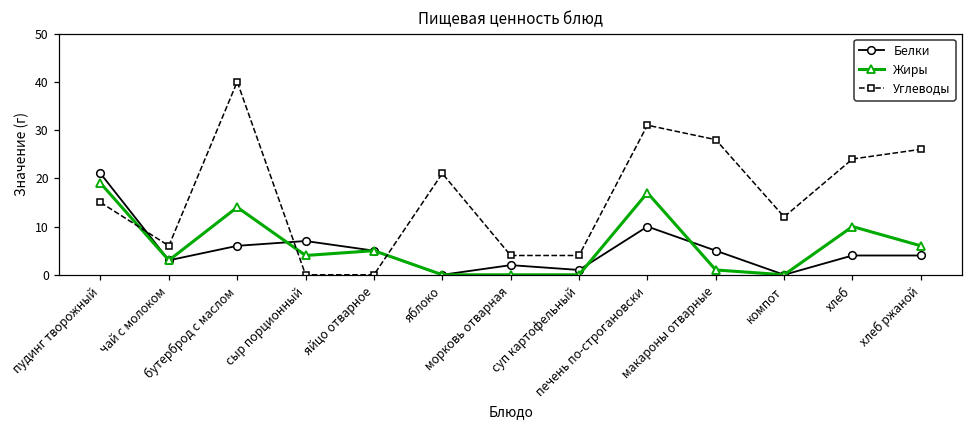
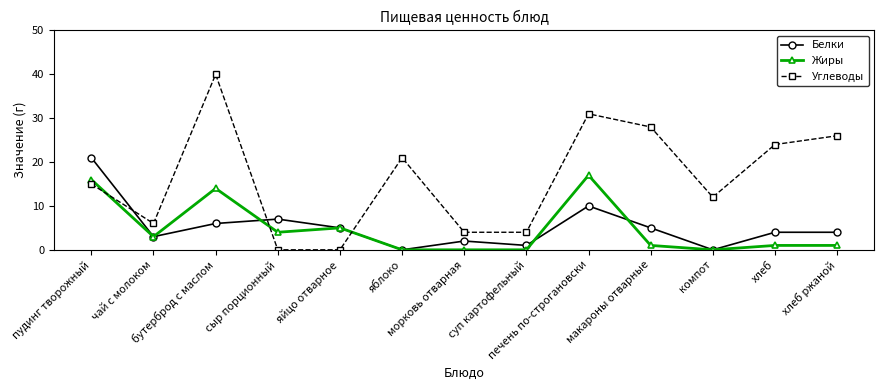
  {
    "Жиры": {
-     "пудинг творожный": 19,
+     "пудинг творожный": 16,
      "бутерброд с маслом": 14,
      "сыр порционный": 4,
      "морковь отварная": 0,
      "суп картофельный": 0,
      "печень по-строгановски": 17,
      "макароны отварные": 1,
-     "хлеб": 10,
-     "хлеб ржаной": 6
+     "хлеб": 1,
+     "хлеб ржаной": 1
    }
  }
